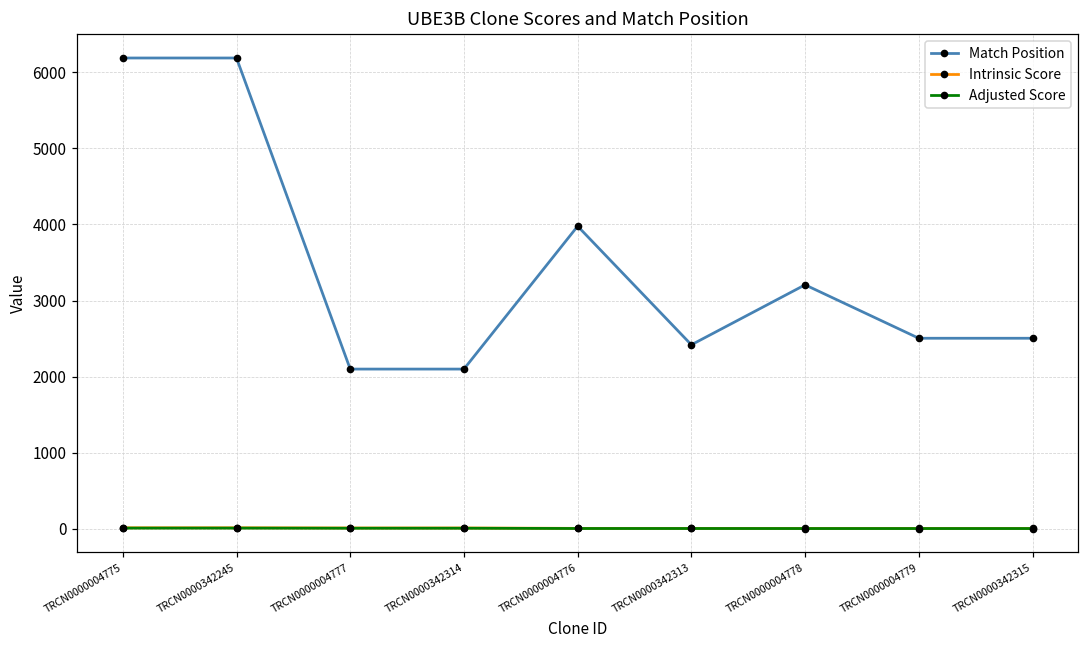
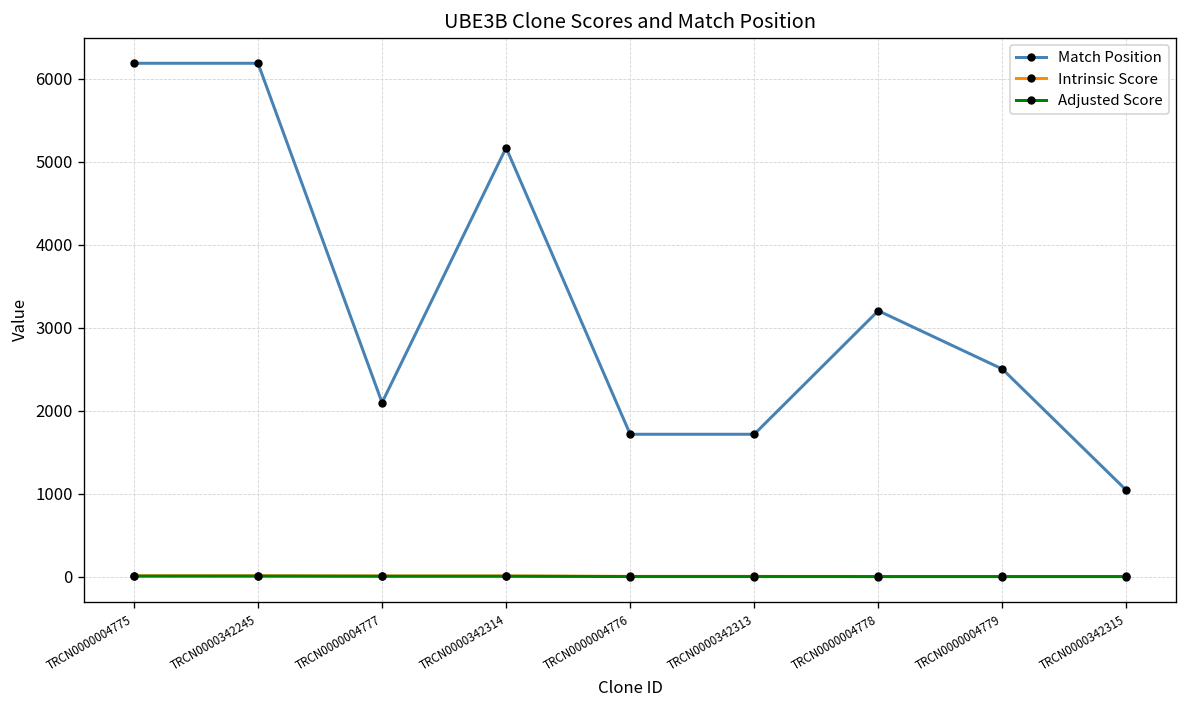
  {
    "Match Position": {
      "TRCN0000004775": 6200,
      "TRCN0000342245": 6200,
      "TRCN0000004777": 2100,
-     "TRCN0000342314": 2100,
-     "TRCN0000004776": 4000,
-     "TRCN0000342313": 2400,
+     "TRCN0000342314": 5200,
+     "TRCN0000004776": 1700,
+     "TRCN0000342313": 1700,
      "TRCN0000004778": 3200,
      "TRCN0000004779": 2500,
-     "TRCN0000342315": 2500
+     "TRCN0000342315": 1000
    },
    "Adjusted Score": {
      "TRCN0000004775": 0,
      "TRCN0000342245": 0,
      "TRCN0000004777": 0,
      "TRCN0000342314": 0,
      "TRCN0000004776": 0,
      "TRCN0000342313": 0,
      "TRCN0000004778": 0,
      "TRCN0000004779": 0,
      "TRCN0000342315": 0
    }
  }
